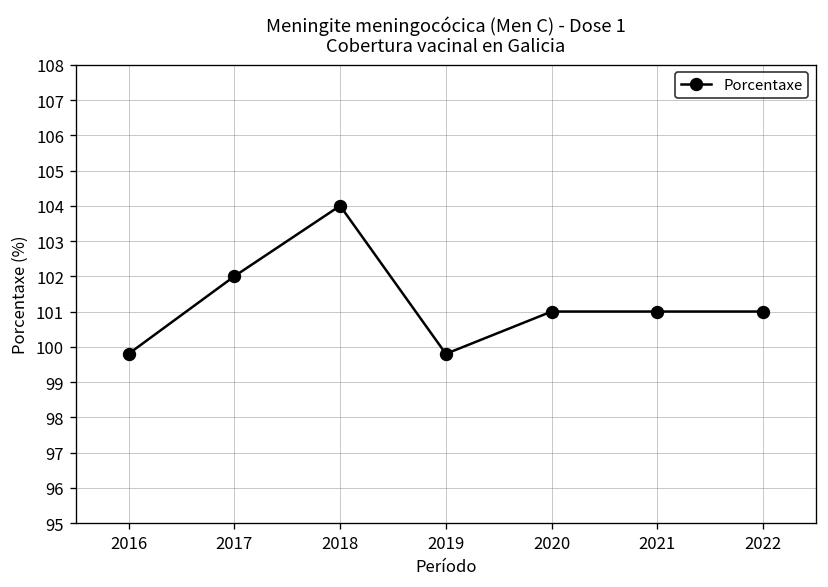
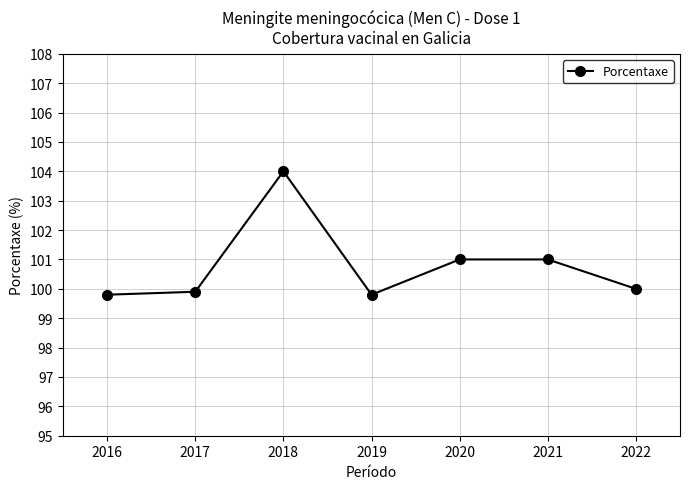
  {
    "2016": 99.8,
-   "2017": 102.0,
+   "2017": 99.9,
    "2018": 104.0,
    "2019": 99.8,
    "2020": 101.0,
    "2021": 101.0,
-   "2022": 101
+   "2022": 100
  }
